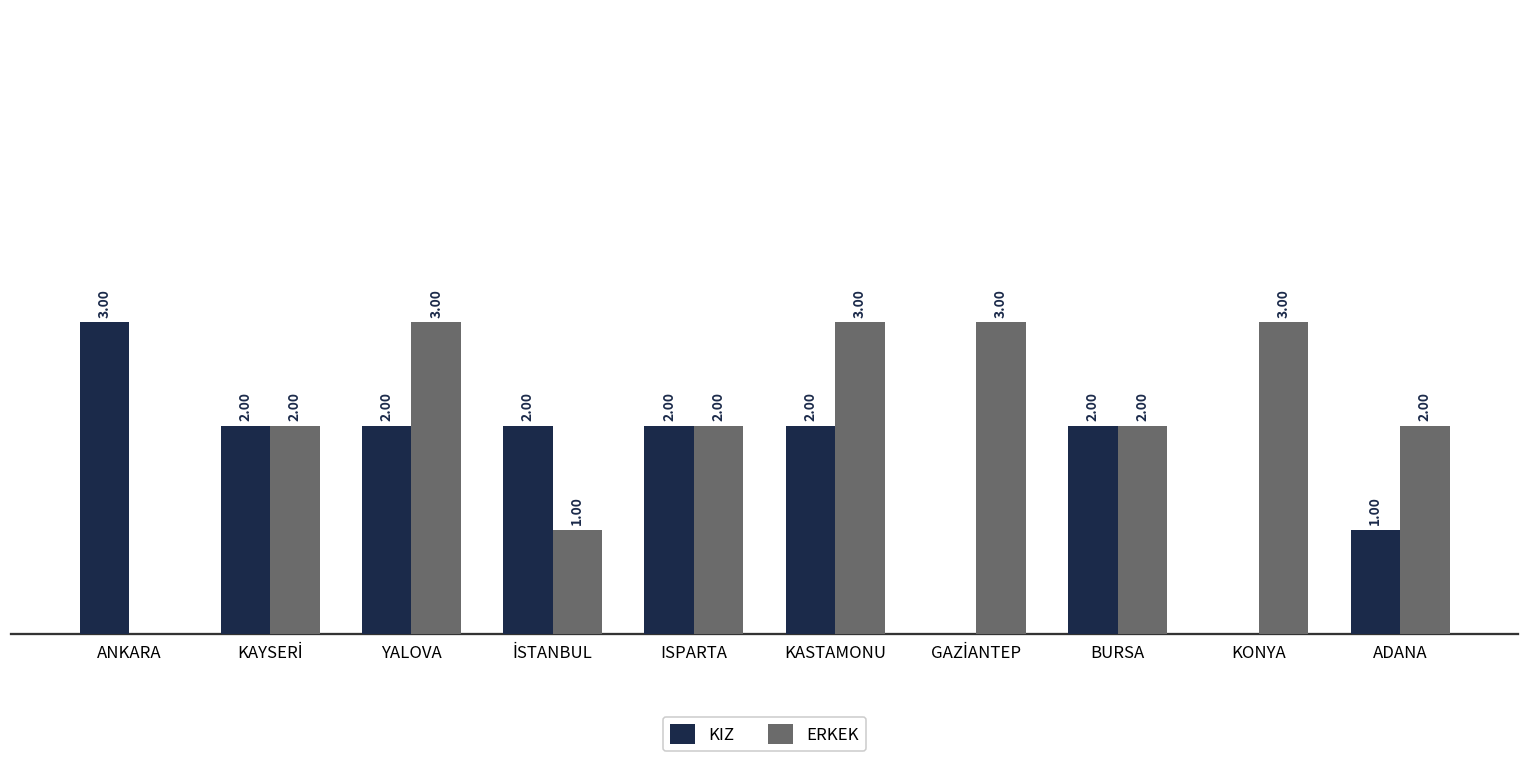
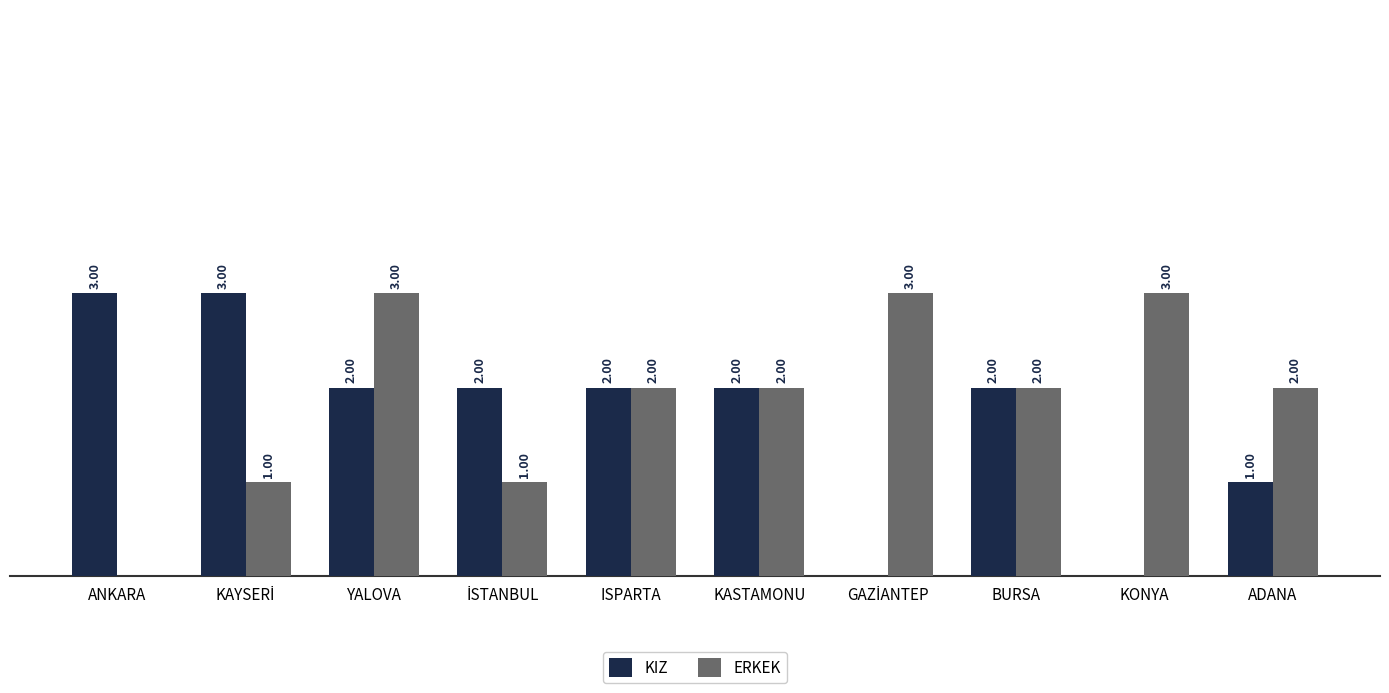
  {
    "KIZ": {
      "ANKARA": 3.00,
-     "KAYSERİ": 2.00,
+     "KAYSERİ": 3.00,
      "YALOVA": 2.00,
      "İSTANBUL": 2.00,
      "ISPARTA": 2.00,
      "KASTAMONU": 2.00,
      "BURSA": 2.00,
      "ADANA": 1.00
    },
    "ERKEK": {
-     "KAYSERİ": 2.00,
+     "KAYSERİ": 1.00,
      "YALOVA": 3.00,
      "İSTANBUL": 1.00,
      "ISPARTA": 2.00,
-     "KASTAMONU": 3.00,
+     "KASTAMONU": 2.00,
      "GAZİANTEP": 3.00,
      "BURSA": 2.00,
      "KONYA": 3.00,
      "ADANA": 2.00
    }
  }
